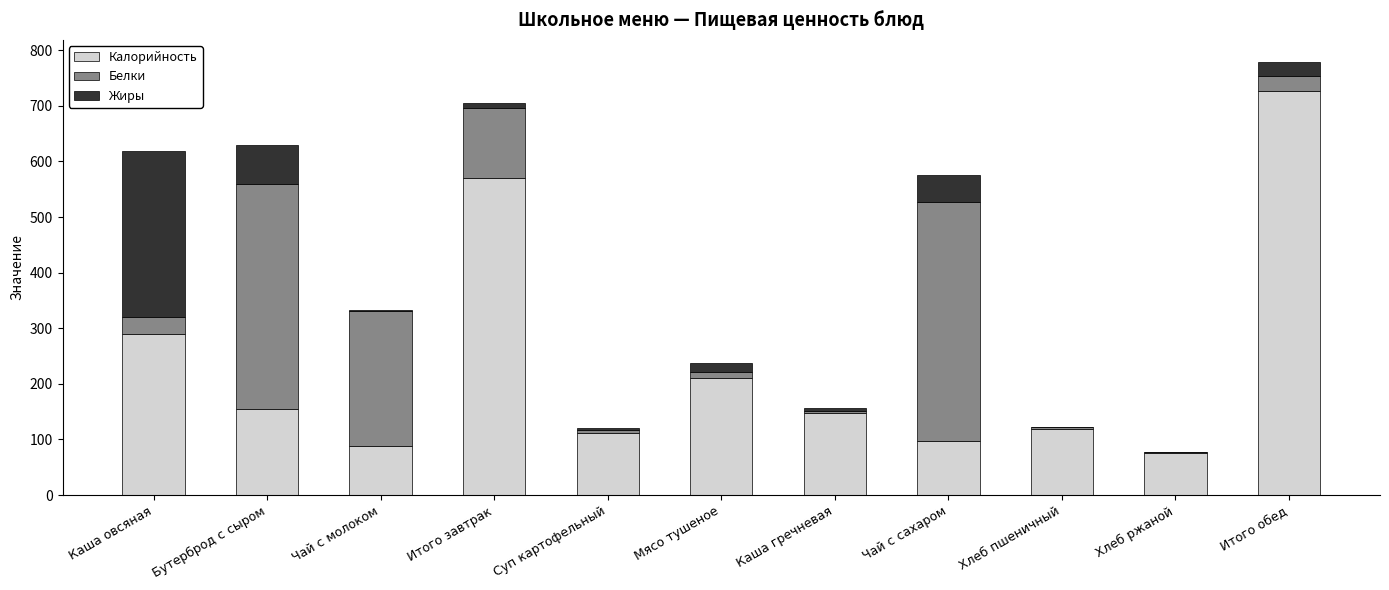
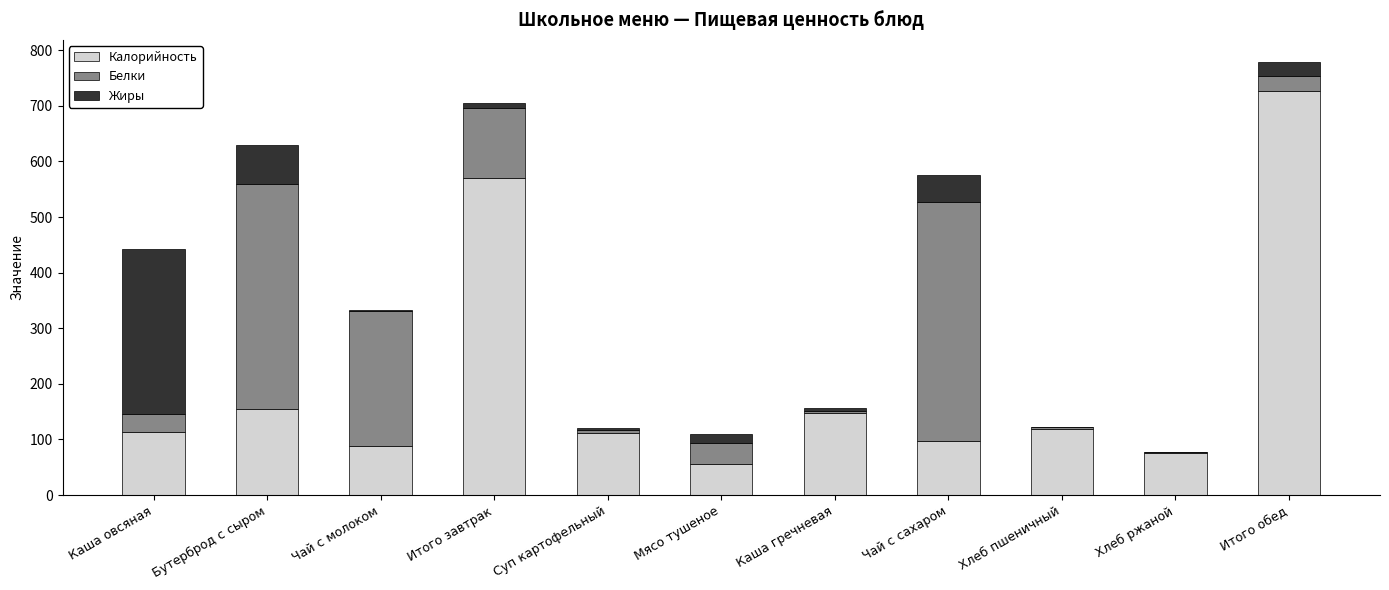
  {
    "Калорийность": {
-     "Каша овсяная": 290,
+     "Каша овсяная": 110,
      "Бутерброд с сыром": 160,
      "Чай с молоком": 90,
      "Итого завтрак": 570,
      "Суп картофельный": 110,
-     "Мясо тушеное": 210,
+     "Мясо тушеное": 60,
      "Каша гречневая": 150,
      "Чай с сахаром": 100,
      "Хлеб пшеничный": 120,
      "Хлеб ржаной": 80,
      "Итого обед": 730
    },
    "Белки": {
      "Каша овсяная": 30,
      "Бутерброд с сыром": 400,
      "Чай с молоком": 240,
      "Итого завтрак": 130,
      "Суп картофельный": 0,
-     "Мясо тушеное": 10,
+     "Мясо тушеное": 40,
      "Каша гречневая": 0,
      "Чай с сахаром": 430,
      "Итого обед": 30
    },
    "Жиры": {
      "Каша овсяная": 300,
      "Бутерброд с сыром": 70,
      "Итого завтрак": 10,
      "Мясо тушеное": 20,
      "Каша гречневая": 10,
      "Чай с сахаром": 50,
      "Итого обед": 30
    }
  }
